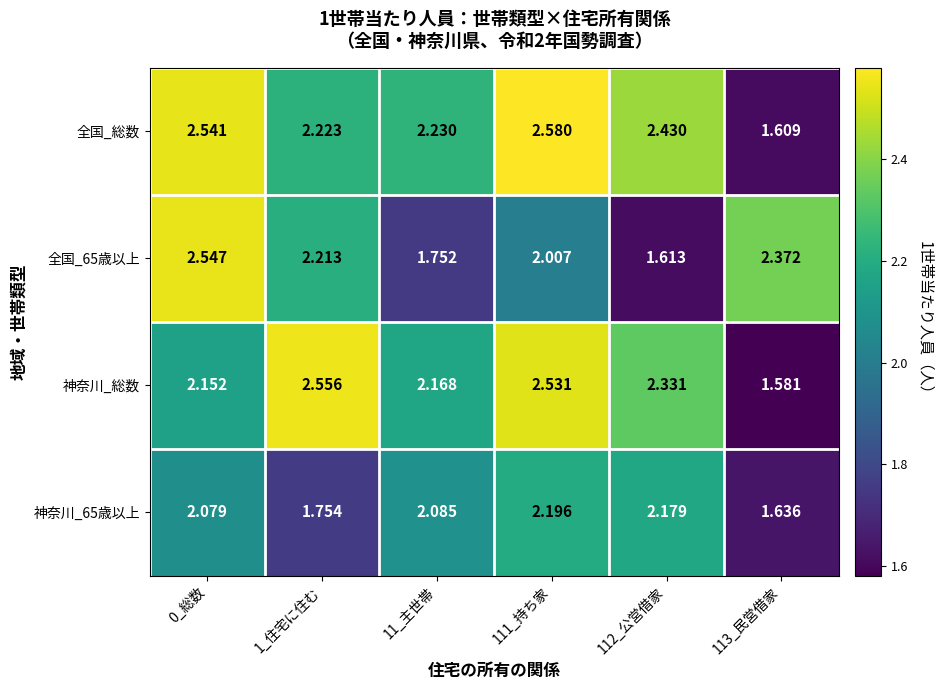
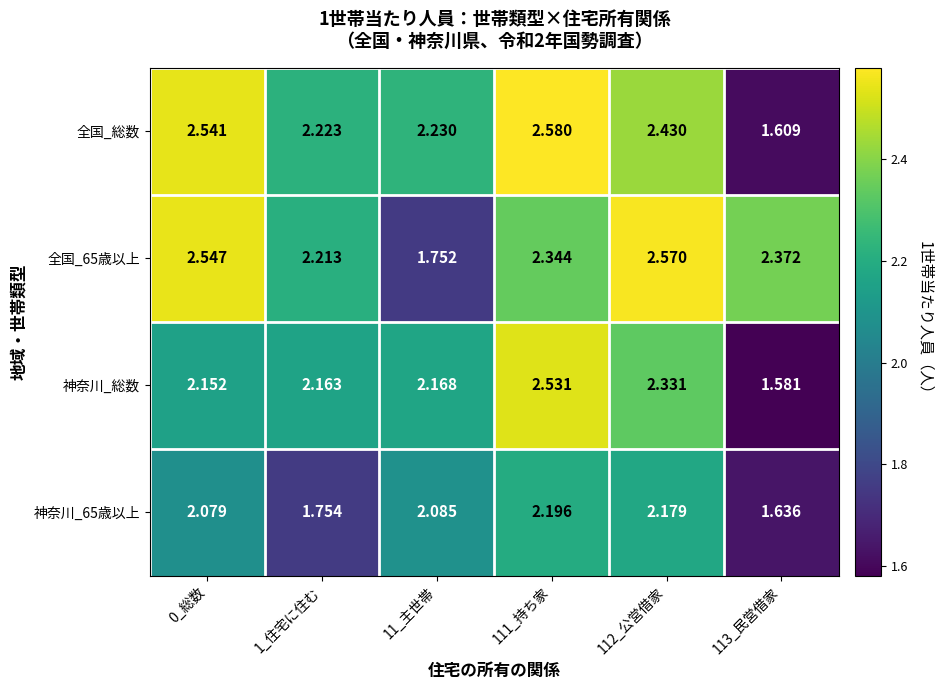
  {
    "全国_総数": {
      "0_総数": 2.541,
      "1_住宅に住む": 2.223,
      "11_主世帯": 2.230,
      "111_持ち家": 2.580,
      "112_公営借家": 2.430,
      "113_民営借家": 1.609
    },
    "全国_65歳以上": {
      "0_総数": 2.547,
      "1_住宅に住む": 2.213,
      "11_主世帯": 1.752,
-     "111_持ち家": 2.007,
-     "112_公営借家": 1.613,
+     "111_持ち家": 2.344,
+     "112_公営借家": 2.570,
      "113_民営借家": 2.372
    },
    "神奈川_総数": {
      "0_総数": 2.152,
-     "1_住宅に住む": 2.556,
+     "1_住宅に住む": 2.163,
      "11_主世帯": 2.168,
      "111_持ち家": 2.531,
      "112_公営借家": 2.331,
      "113_民営借家": 1.581
    },
    "神奈川_65歳以上": {
      "0_総数": 2.079,
      "1_住宅に住む": 1.754,
      "11_主世帯": 2.085,
      "111_持ち家": 2.196,
      "112_公営借家": 2.179,
      "113_民営借家": 1.636
    }
  }
